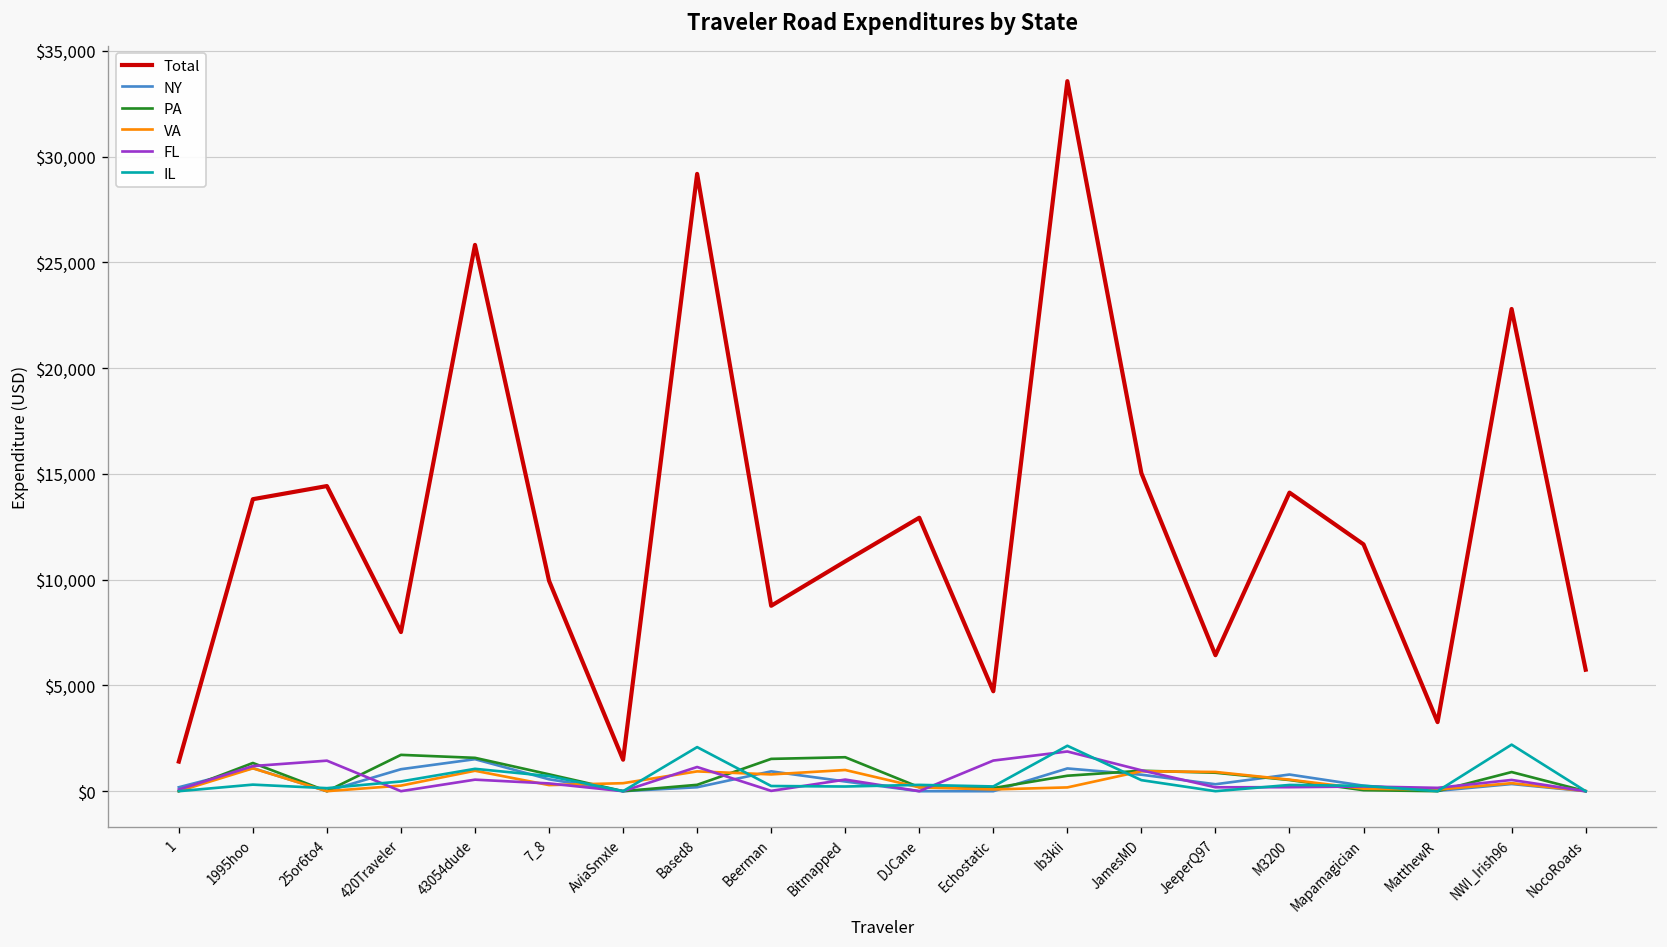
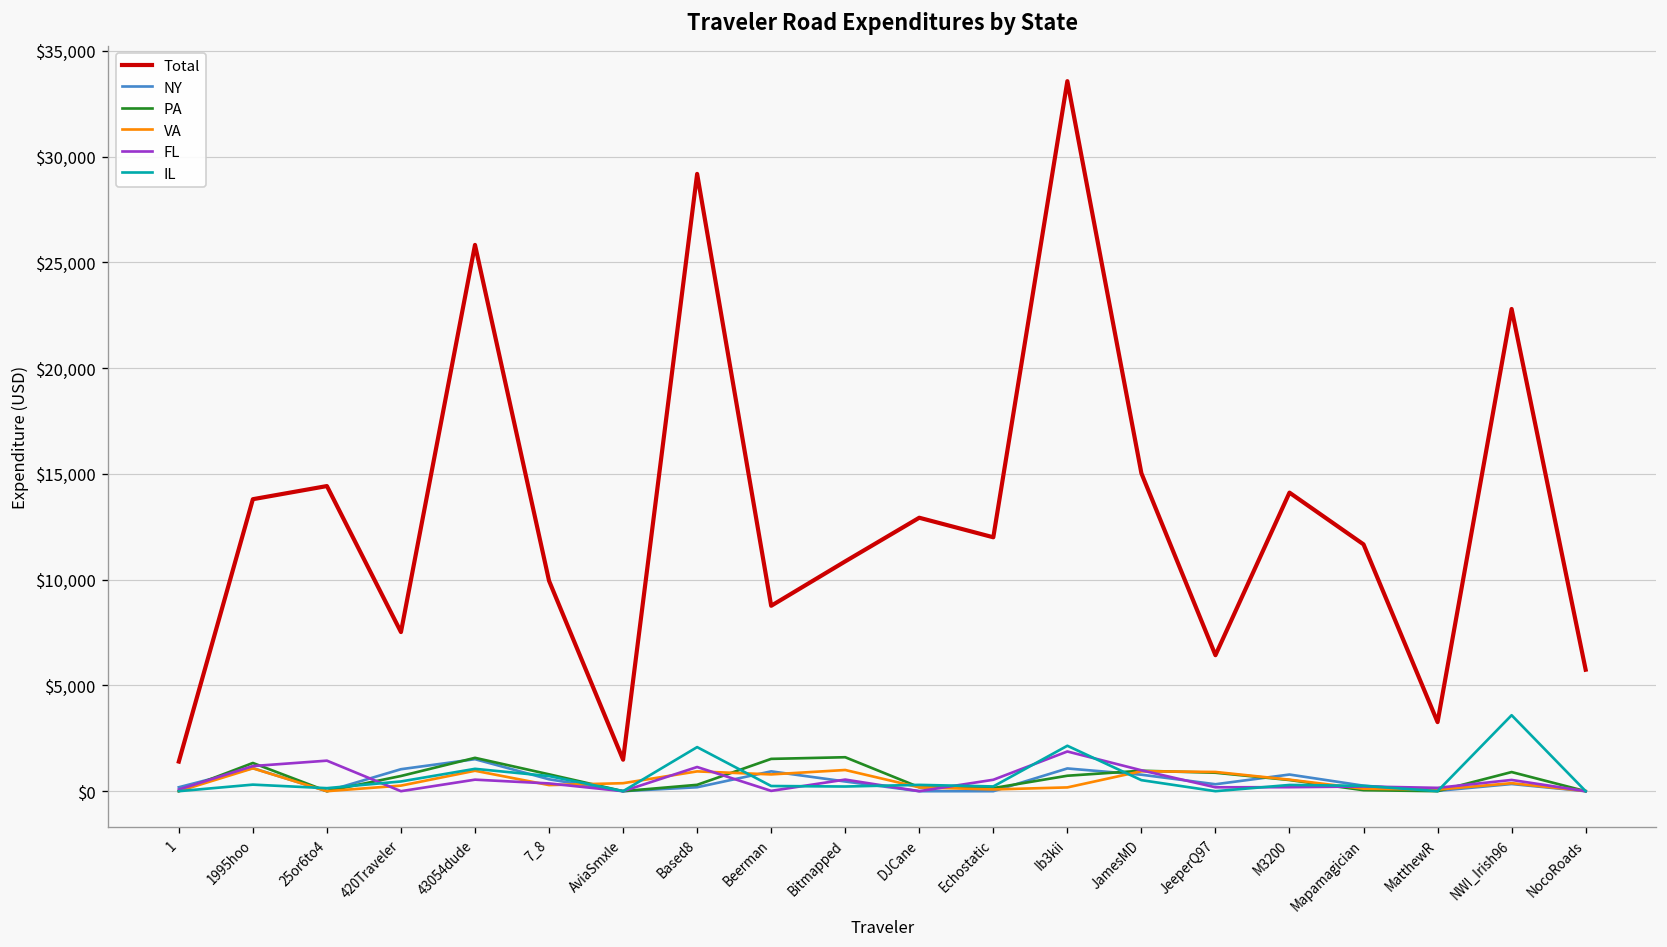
  {
    "Total": {
      "1": "$1,400",
      "1995hoo": "$13,800",
      "25or6to4": "$14,400",
      "420Traveler": "$7,500",
      "43054dude": "$25,800",
      "7_8": "$9,900",
      "AviaSmxle": "$1,500",
      "Based8": "$29,200",
      "Beerman": "$8,800",
      "Bitmapped": "$10,900",
      "DJCane": "$12,900",
-     "Echostatic": "$4,700",
+     "Echostatic": "$12,000",
      "Ib3kii": "$33,600",
      "JamesMD": "$15,000",
      "JeeperQ97": "$6,400",
      "M3200": "$14,100",
      "Mapamagician": "$11,700",
      "MatthewR": "$3,300",
      "NWI_Irish96": "$22,800",
      "NocoRoads": "$5,700"
    },
    "NY": {
      "420Traveler": "$1,000",
      "7_8": "$600",
      "Beerman": "$900",
      "Ib3kii": "$1,100",
      "JamesMD": "$800",
      "M3200": "$800"
    },
    "PA": {
-     "420Traveler": "$1,700",
+     "420Traveler": "$700",
      "Beerman": "$1,500",
      "Bitmapped": "$1,600",
      "Ib3kii": "$700",
      "NWI_Irish96": "$900"
    },
    "VA": {
      "420Traveler": "$300",
      "AviaSmxle": "$400",
      "Based8": "$900",
      "Beerman": "$800",
      "Bitmapped": "$1,000",
      "Ib3kii": "$200"
    },
    "FL": {
      "25or6to4": "$1,400",
      "420Traveler": "$0",
      "43054dude": "$500",
      "Based8": "$1,100",
      "Beerman": "$0",
-     "Echostatic": "$1,400",
+     "Echostatic": "$500",
      "Ib3kii": "$1,900",
      "NWI_Irish96": "$500"
    },
    "IL": {
      "1995hoo": "$300",
      "25or6to4": "$100",
      "420Traveler": "$500",
      "Based8": "$2,100",
      "Beerman": "$200",
      "Bitmapped": "$200",
      "Ib3kii": "$2,100",
      "JamesMD": "$500",
      "JeeperQ97": "$0",
-     "NWI_Irish96": "$2,200"
+     "NWI_Irish96": "$3,600"
    }
  }
